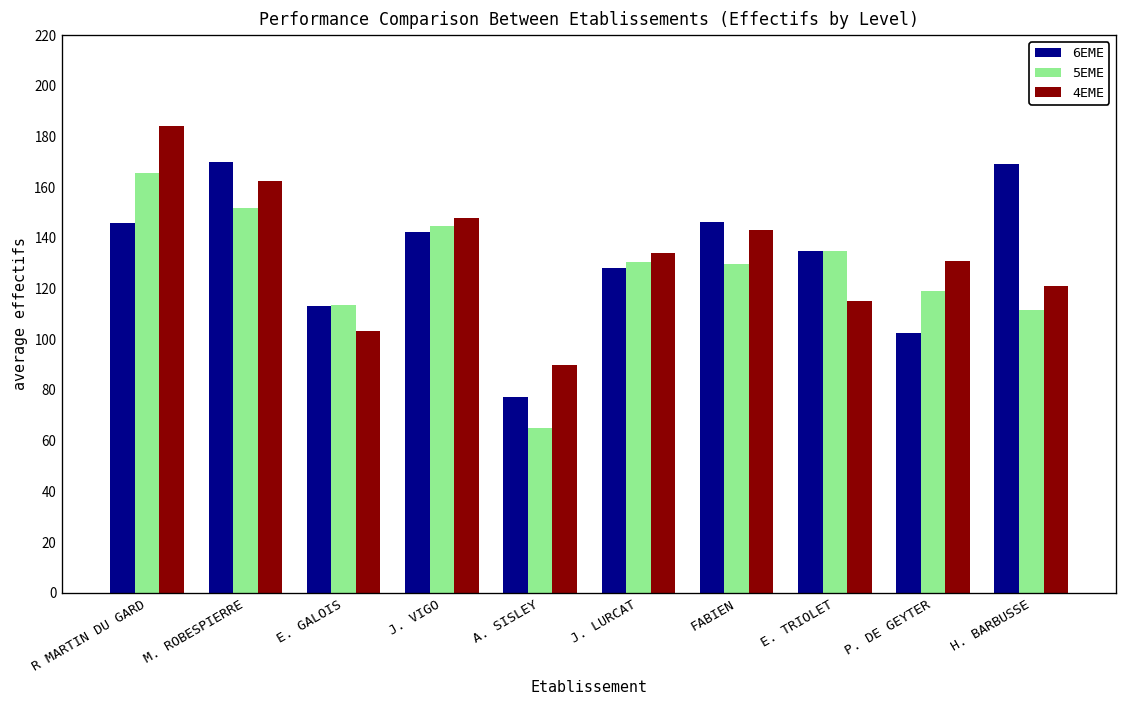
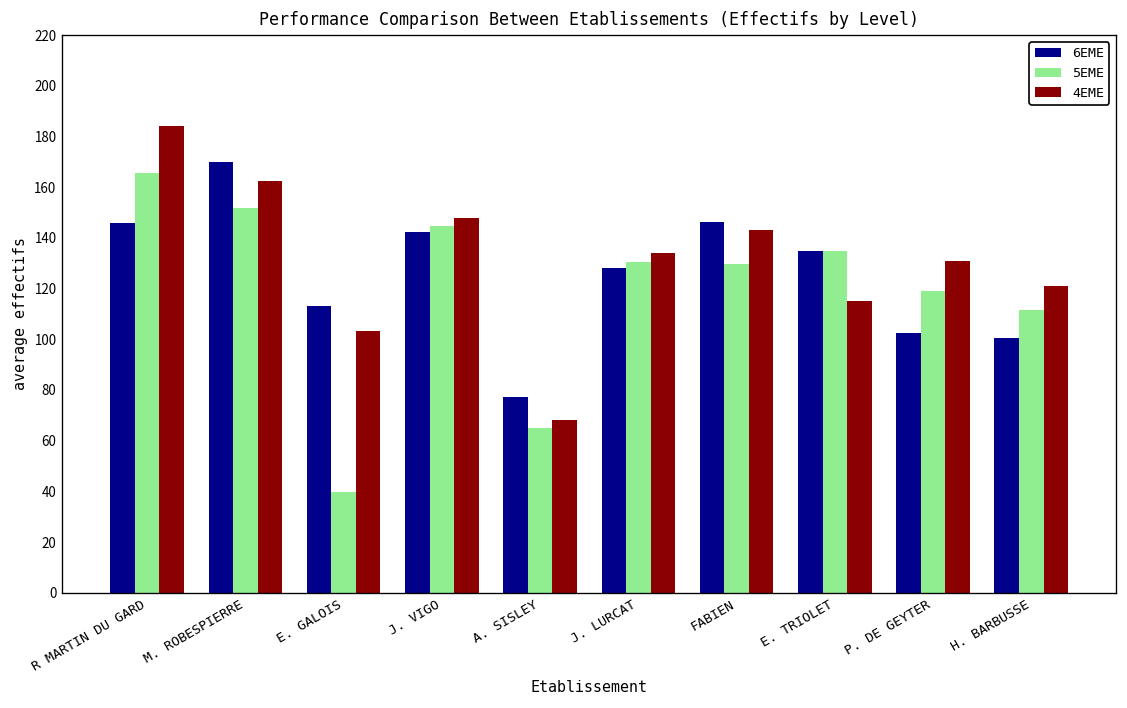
  {
    "6EME": {
      "R MARTIN DU GARD": 146,
      "M. ROBESPIERRE": 170,
      "E. GALOIS": 113,
      "J. VIGO": 142,
      "A. SISLEY": 77,
      "J. LURCAT": 128,
      "FABIEN": 146,
      "E. TRIOLET": 135,
      "P. DE GEYTER": 102,
-     "H. BARBUSSE": 169
+     "H. BARBUSSE": 101
    },
    "5EME": {
      "R MARTIN DU GARD": 165,
      "M. ROBESPIERRE": 152,
-     "E. GALOIS": 113,
+     "E. GALOIS": 40,
      "J. VIGO": 145,
      "A. SISLEY": 65,
      "J. LURCAT": 130,
      "FABIEN": 130,
      "E. TRIOLET": 135,
      "P. DE GEYTER": 119,
      "H. BARBUSSE": 111
    },
    "4EME": {
      "R MARTIN DU GARD": 184,
      "M. ROBESPIERRE": 162,
      "E. GALOIS": 103,
      "J. VIGO": 148,
-     "A. SISLEY": 90,
+     "A. SISLEY": 68,
      "J. LURCAT": 134,
      "FABIEN": 143,
      "E. TRIOLET": 115,
      "P. DE GEYTER": 131,
      "H. BARBUSSE": 121
    }
  }
